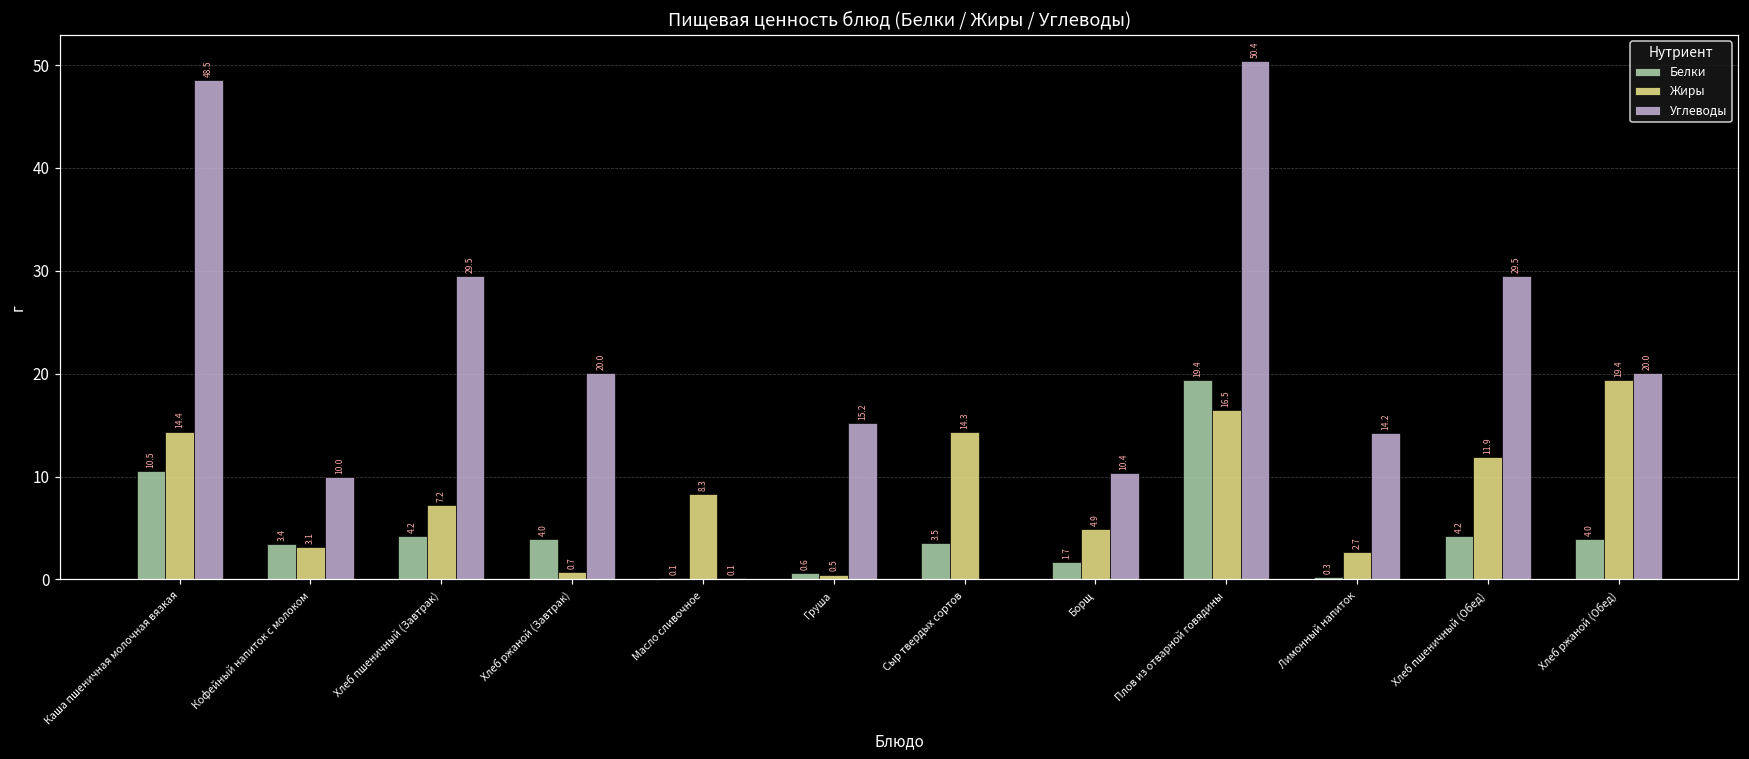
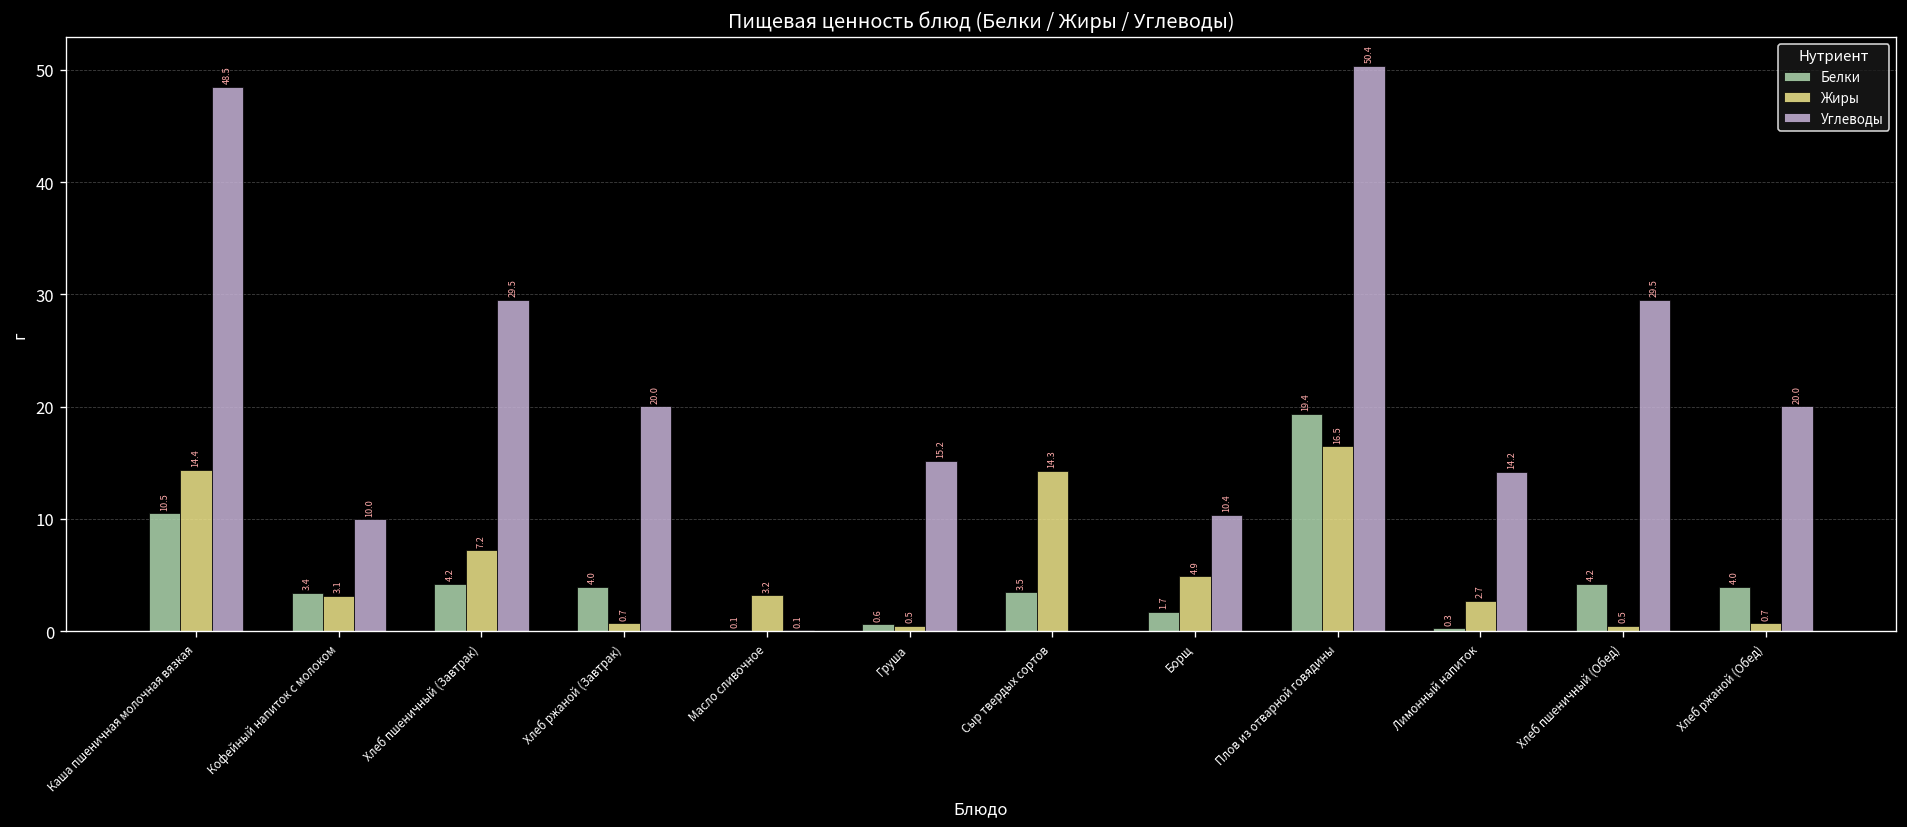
  {
    "Жиры": {
      "Каша пшеничная молочная вязкая": 14.4,
      "Кофейный напиток с молоком": 3.1,
      "Хлеб пшеничный (Завтрак)": 7.2,
      "Хлеб ржаной (Завтрак)": 0.7,
-     "Масло сливочное": 8.3,
+     "Масло сливочное": 3.2,
      "Груша": 0.5,
      "Сыр твердых сортов": 14.3,
      "Борщ": 4.9,
      "Плов из отварной говядины": 16.5,
      "Лимонный напиток": 2.7,
-     "Хлеб пшеничный (Обед)": 11.9,
-     "Хлеб ржаной (Обед)": 19.4
+     "Хлеб пшеничный (Обед)": 0.5,
+     "Хлеб ржаной (Обед)": 0.7
    }
  }
